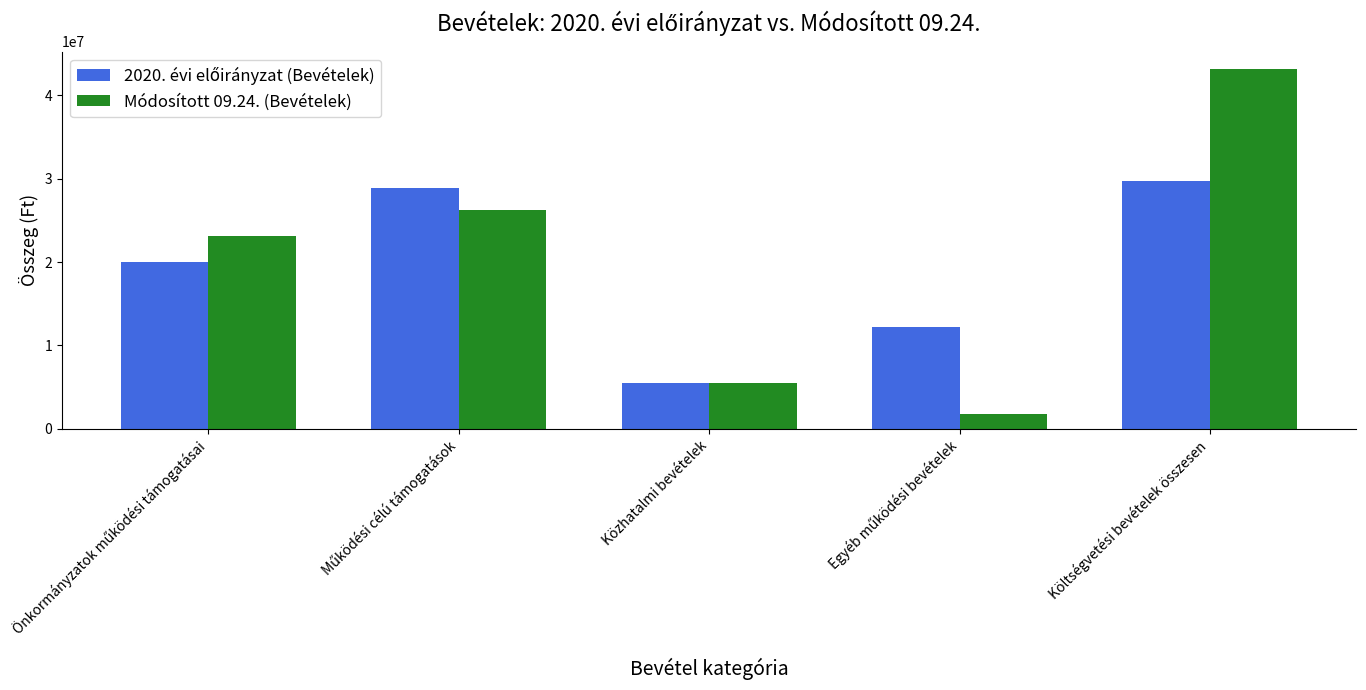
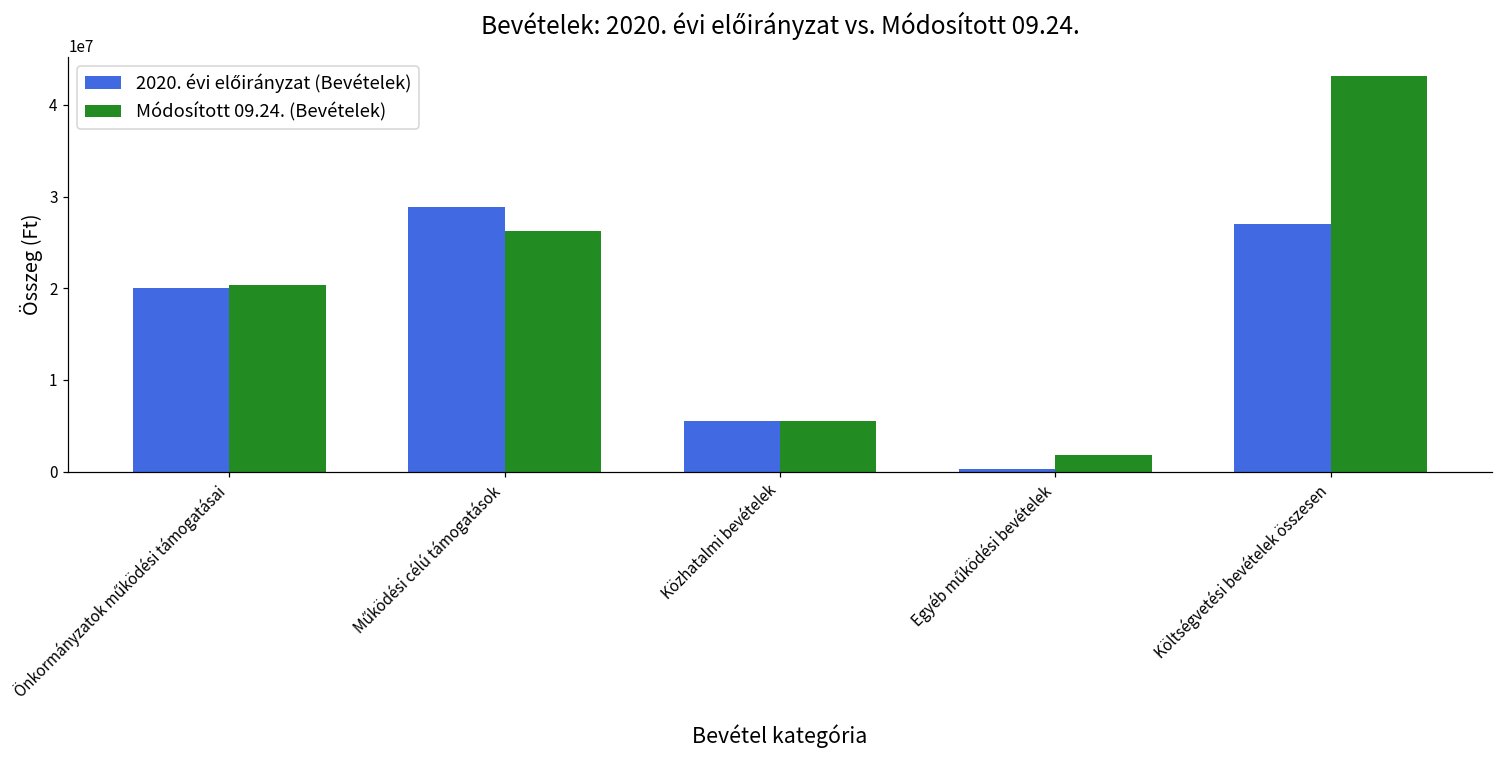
  {
    "2020. évi előirányzat (Bevételek)": {
      "Önkormányzatok működési támogatásai": 20000000,
      "Működési célú támogatások": 29000000,
      "Közhatalmi bevételek": 5000000,
-     "Egyéb működési bevételek": 12000000,
-     "Költségvetési bevételek összesen": 30000000
+     "Egyéb működési bevételek": 0,
+     "Költségvetési bevételek összesen": 27000000
    },
    "Módosított 09.24. (Bevételek)": {
-     "Önkormányzatok működési támogatásai": 23000000,
+     "Önkormányzatok működési támogatásai": 20000000,
      "Működési célú támogatások": 26000000,
      "Közhatalmi bevételek": 5000000,
      "Egyéb működési bevételek": 2000000,
      "Költségvetési bevételek összesen": 43000000
    }
  }
